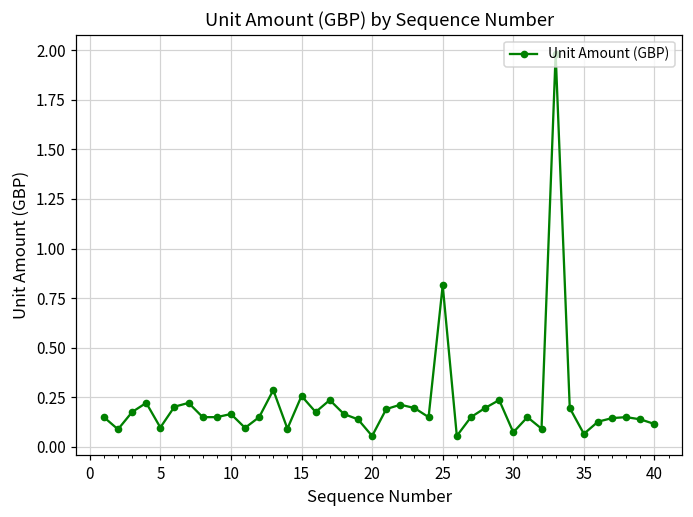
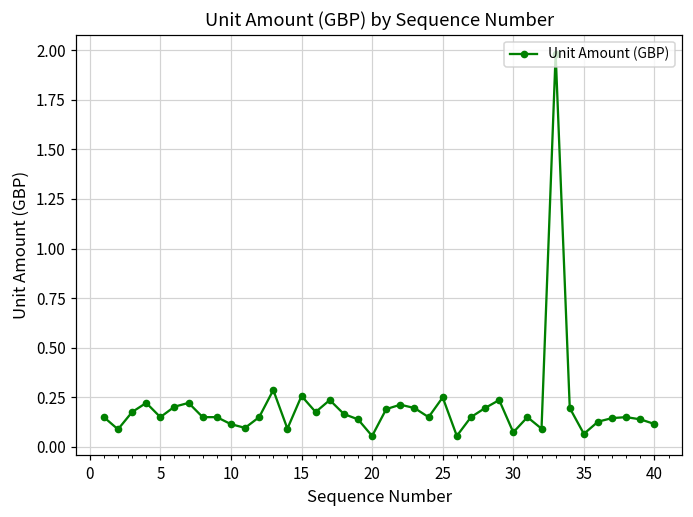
  {
-   "5": 0.10,
-   "10": 0.16,
+   "5": 0.15,
+   "10": 0.11,
    "15": 0.26,
    "20": 0.05,
-   "25": 0.81,
+   "25": 0.25,
    "30": 0.07,
    "35": 0.06,
    "40": 0.11
  }
